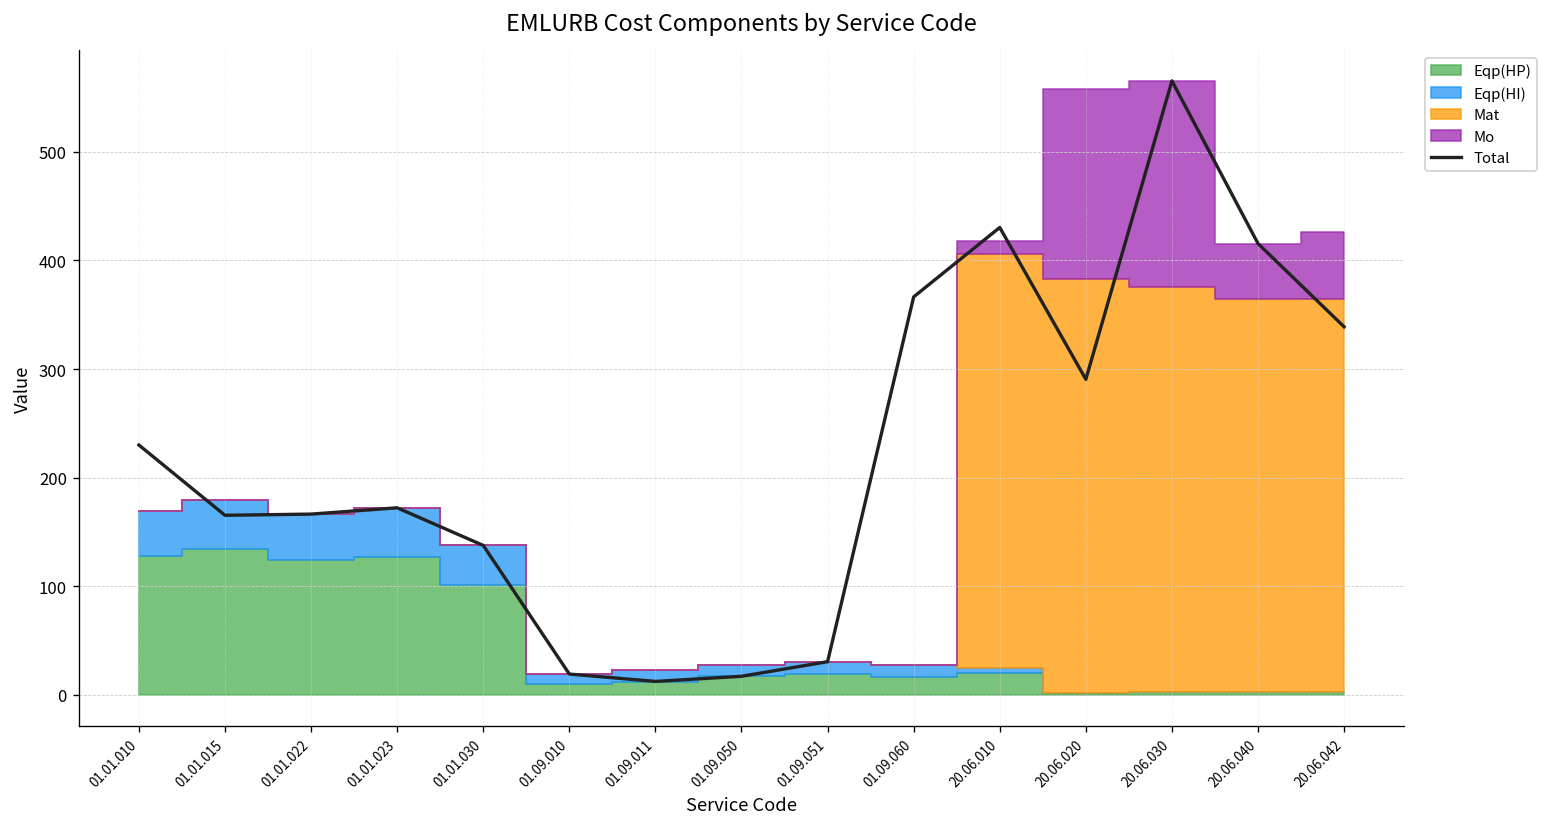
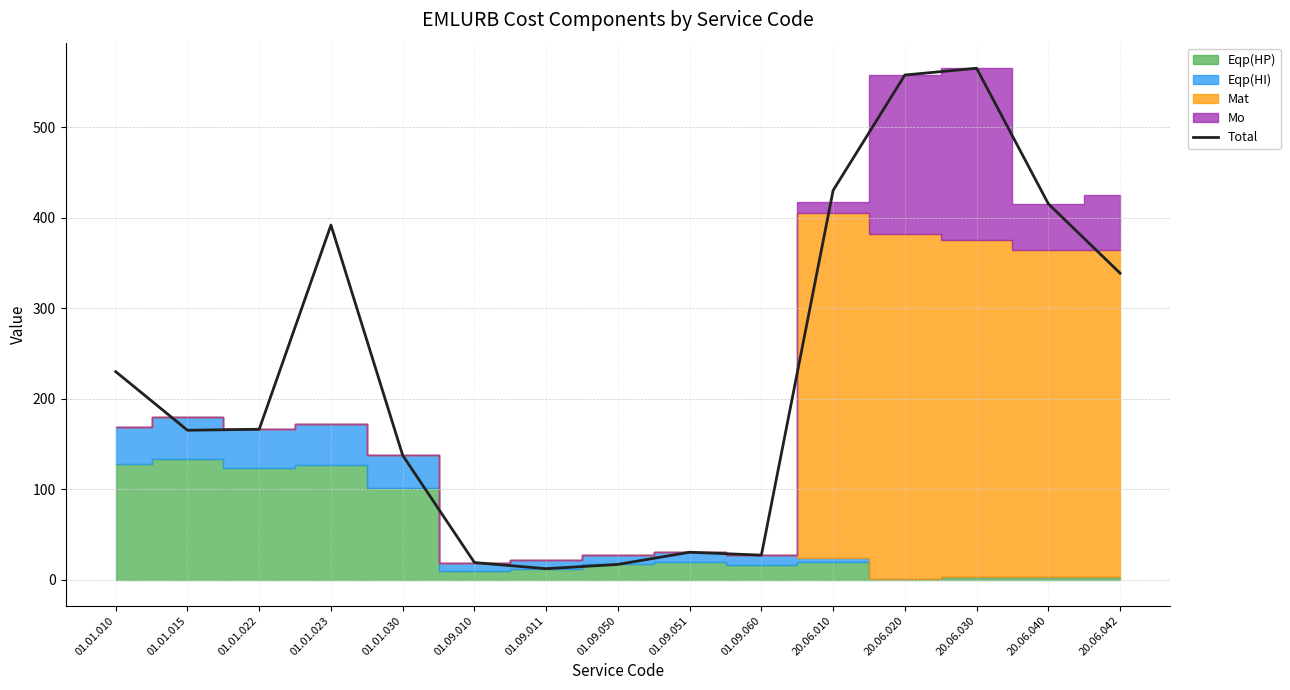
  {
    "Total": {
      "01.01.010": 230,
      "01.01.015": 170,
      "01.01.022": 170,
-     "01.01.023": 170,
+     "01.01.023": 390,
      "01.01.030": 140,
      "01.09.010": 20,
      "01.09.011": 10,
      "01.09.050": 20,
      "01.09.051": 30,
-     "01.09.060": 370,
+     "01.09.060": 30,
      "20.06.010": 430,
-     "20.06.020": 290,
+     "20.06.020": 560,
      "20.06.030": 570,
      "20.06.040": 420,
      "20.06.042": 340
    }
  }
